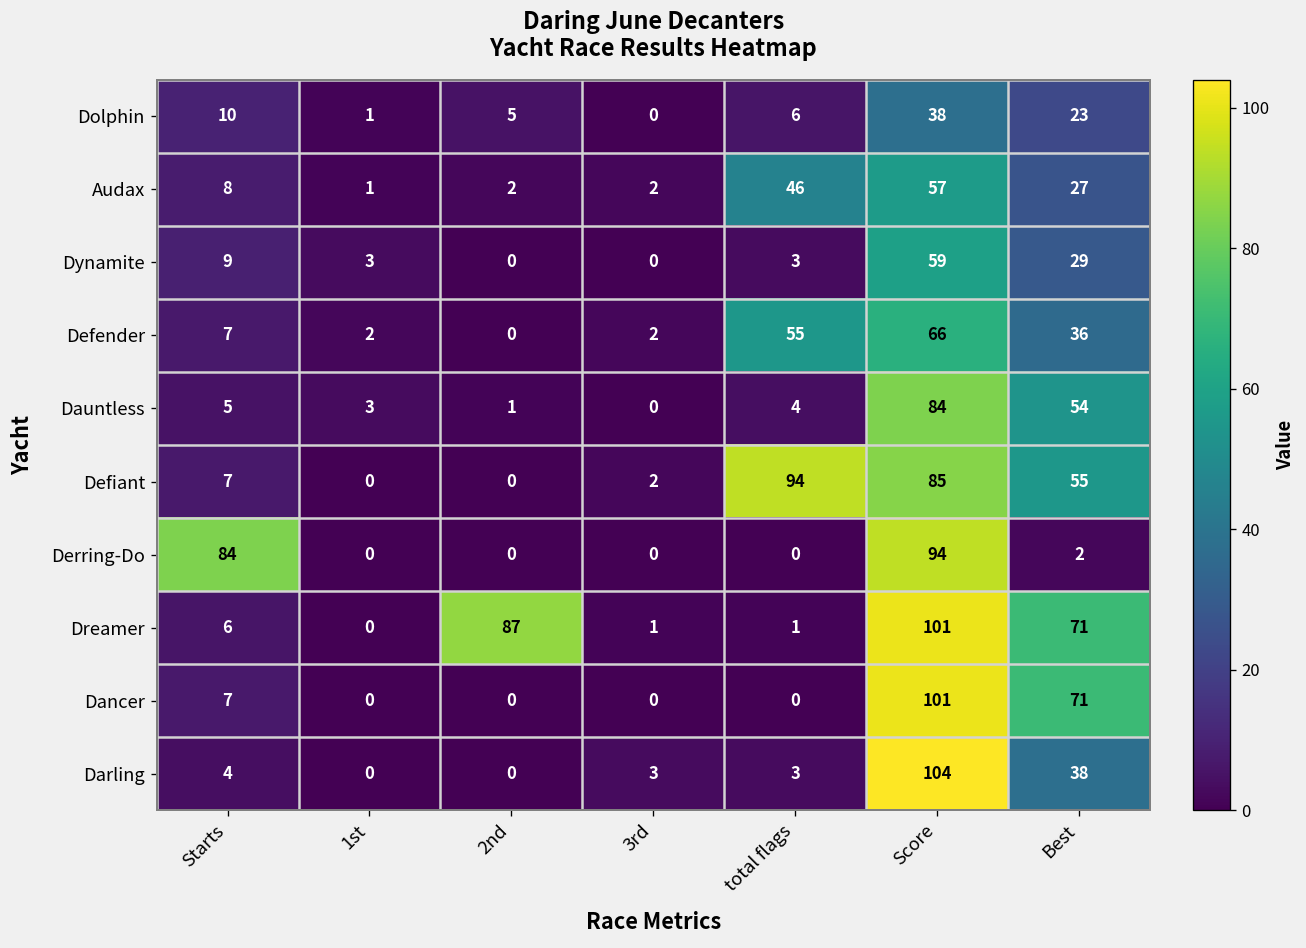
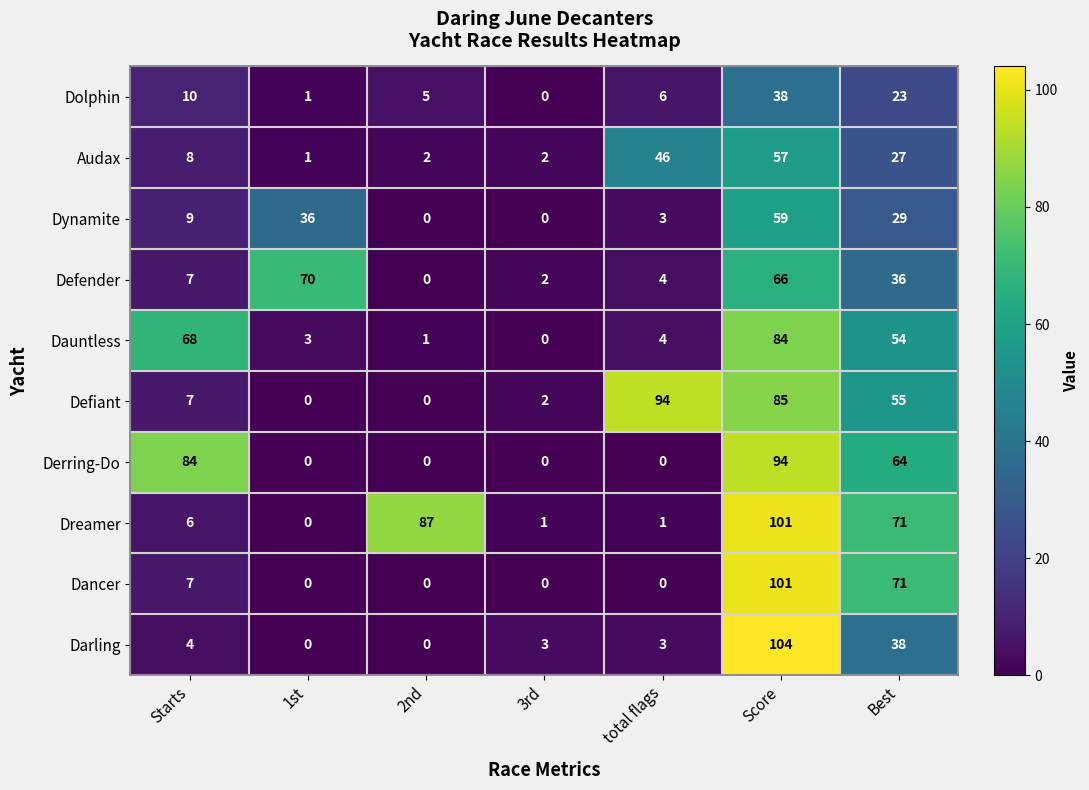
  {
    "Dolphin": {
      "Starts": 10,
      "1st": 1,
      "2nd": 5,
      "3rd": 0,
      "total flags": 6,
      "Score": 38,
      "Best": 23
    },
    "Audax": {
      "Starts": 8,
      "1st": 1,
      "2nd": 2,
      "3rd": 2,
      "total flags": 46,
      "Score": 57,
      "Best": 27
    },
    "Dynamite": {
      "Starts": 9,
-     "1st": 3,
+     "1st": 36,
      "2nd": 0,
      "3rd": 0,
      "total flags": 3,
      "Score": 59,
      "Best": 29
    },
    "Defender": {
      "Starts": 7,
-     "1st": 2,
+     "1st": 70,
      "2nd": 0,
      "3rd": 2,
-     "total flags": 55,
+     "total flags": 4,
      "Score": 66,
      "Best": 36
    },
    "Dauntless": {
-     "Starts": 5,
+     "Starts": 68,
      "1st": 3,
      "2nd": 1,
      "3rd": 0,
      "total flags": 4,
      "Score": 84,
      "Best": 54
    },
    "Defiant": {
      "Starts": 7,
      "1st": 0,
      "2nd": 0,
      "3rd": 2,
      "total flags": 94,
      "Score": 85,
      "Best": 55
    },
    "Derring-Do": {
      "Starts": 84,
      "1st": 0,
      "2nd": 0,
      "3rd": 0,
      "total flags": 0,
      "Score": 94,
-     "Best": 2
+     "Best": 64
    },
    "Dreamer": {
      "Starts": 6,
      "1st": 0,
      "2nd": 87,
      "3rd": 1,
      "total flags": 1,
      "Score": 101,
      "Best": 71
    },
    "Dancer": {
      "Starts": 7,
      "1st": 0,
      "2nd": 0,
      "3rd": 0,
      "total flags": 0,
      "Score": 101,
      "Best": 71
    },
    "Darling": {
      "Starts": 4,
      "1st": 0,
      "2nd": 0,
      "3rd": 3,
      "total flags": 3,
      "Score": 104,
      "Best": 38
    }
  }
